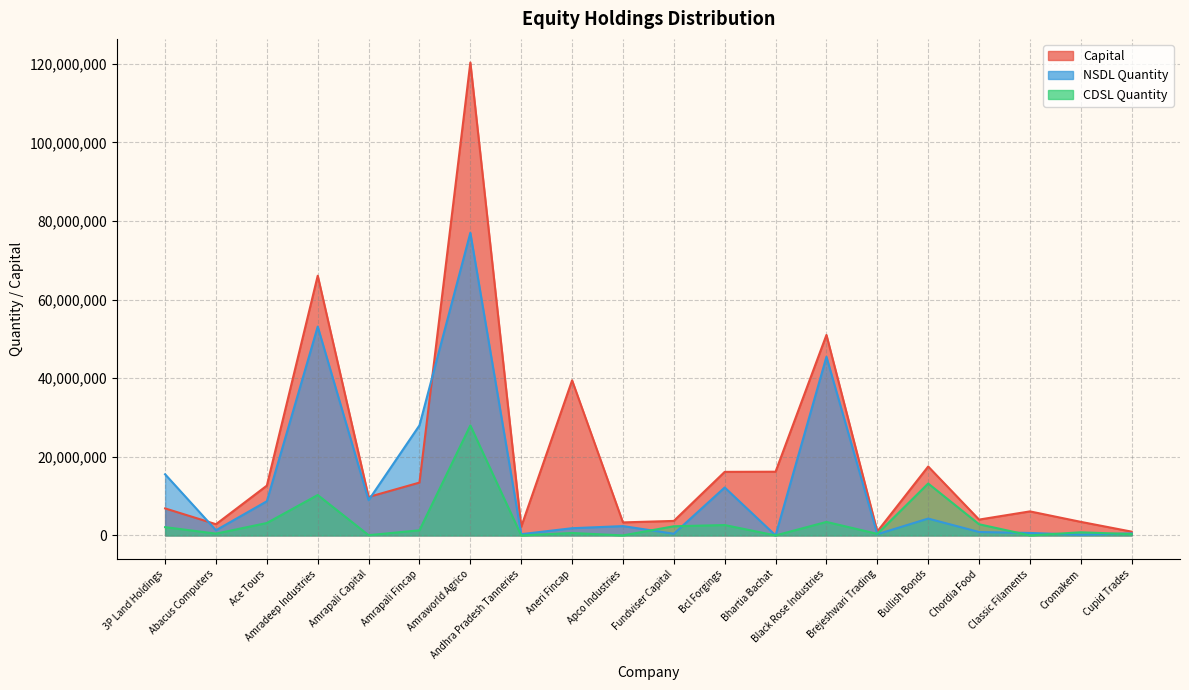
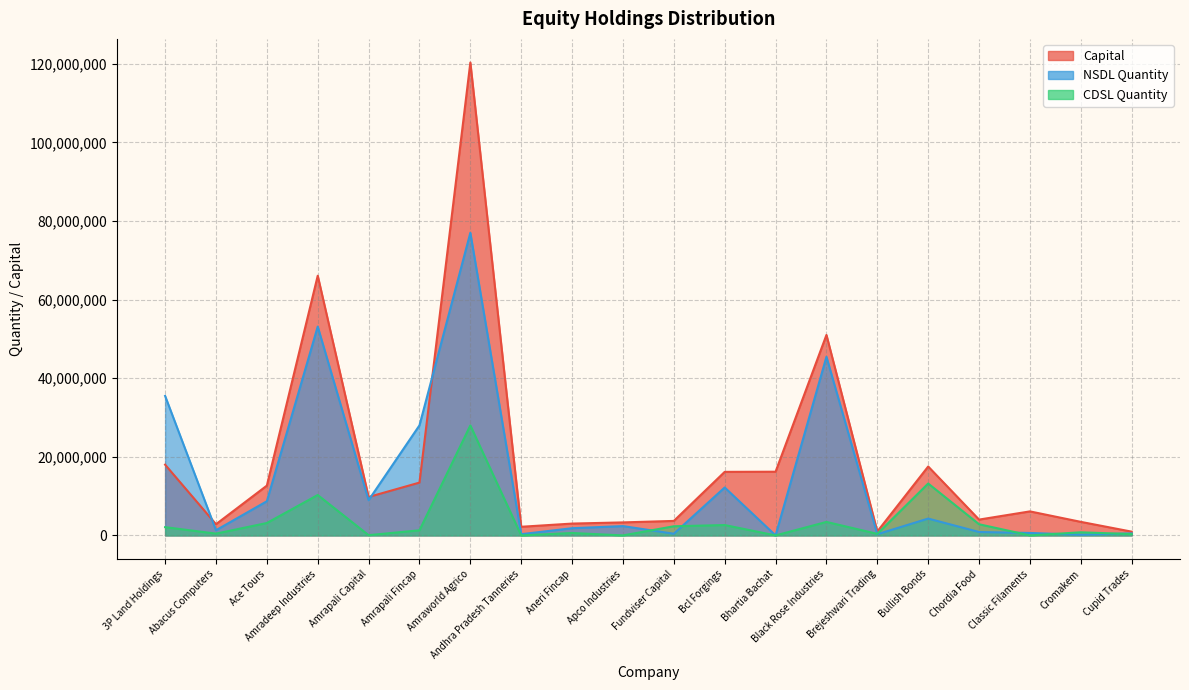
  {
    "Capital": {
-     "3P Land Holdings": "7,000,000",
+     "3P Land Holdings": "18,000,000",
      "Abacus Computers": "3,000,000",
      "Ace Tours": "13,000,000",
      "Amradeep Industries": "66,000,000",
      "Amrapali Capital": "10,000,000",
      "Amrapali Fincap": "13,000,000",
      "Amraworld Agrico": "120,000,000",
      "Andhra Pradesh Tanneries": "2,000,000",
-     "Aneri Fincap": "39,000,000",
+     "Aneri Fincap": "3,000,000",
      "Apco Industries": "3,000,000",
      "Fundviser Capital": "4,000,000",
      "Bcl Forgings": "16,000,000",
      "Bhartia Bachat": "16,000,000",
      "Black Rose Industries": "51,000,000",
      "Bullish Bonds": "18,000,000",
      "Chordia Food": "4,000,000",
      "Classic Filaments": "6,000,000",
      "Cromakem": "3,000,000"
    },
    "NSDL Quantity": {
-     "3P Land Holdings": "16,000,000",
+     "3P Land Holdings": "35,000,000",
      "Abacus Computers": "1,000,000",
      "Ace Tours": "9,000,000",
      "Amradeep Industries": "53,000,000",
      "Amrapali Capital": "9,000,000",
      "Amrapali Fincap": "28,000,000",
      "Amraworld Agrico": "77,000,000",
      "Aneri Fincap": "2,000,000",
      "Apco Industries": "2,000,000",
      "Fundviser Capital": "0",
      "Bcl Forgings": "12,000,000",
      "Black Rose Industries": "45,000,000",
      "Bullish Bonds": "4,000,000",
      "Chordia Food": "1,000,000"
    },
    "CDSL Quantity": {
      "3P Land Holdings": "2,000,000",
      "Abacus Computers": "0",
      "Ace Tours": "3,000,000",
      "Amradeep Industries": "10,000,000",
      "Amrapali Capital": "0",
      "Amrapali Fincap": "1,000,000",
      "Amraworld Agrico": "28,000,000",
      "Aneri Fincap": "1,000,000",
      "Apco Industries": "0",
      "Fundviser Capital": "2,000,000",
      "Bcl Forgings": "3,000,000",
      "Black Rose Industries": "3,000,000",
      "Bullish Bonds": "13,000,000",
      "Chordia Food": "3,000,000"
    }
  }
